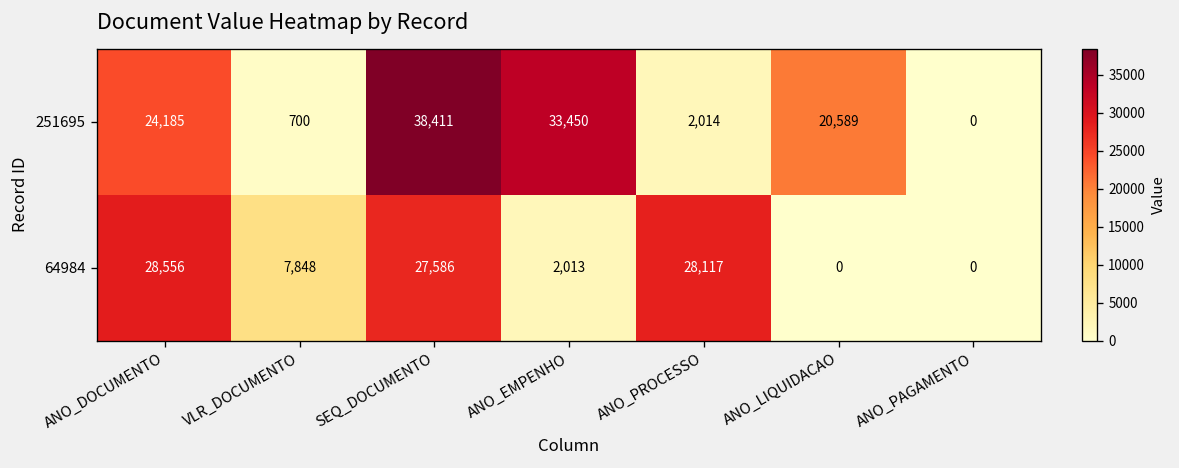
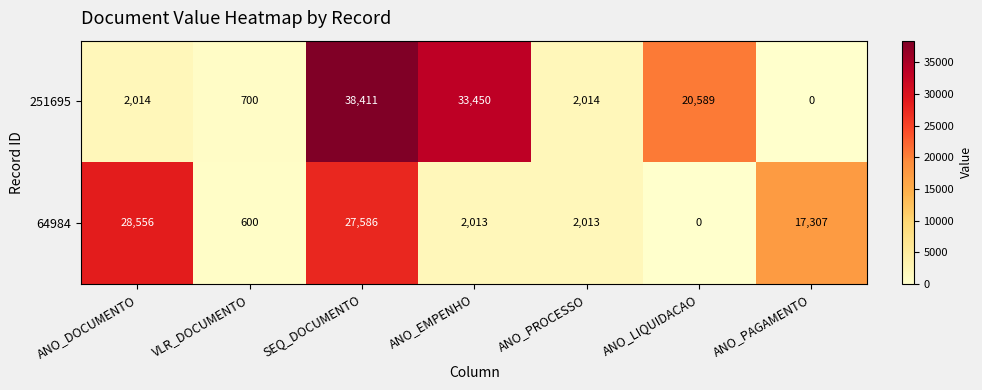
  {
    "251695": {
-     "ANO_DOCUMENTO": "24,185",
+     "ANO_DOCUMENTO": "2,014",
      "VLR_DOCUMENTO": "700",
      "SEQ_DOCUMENTO": "38,411",
      "ANO_EMPENHO": "33,450",
      "ANO_PROCESSO": "2,014",
      "ANO_LIQUIDACAO": "20,589",
      "ANO_PAGAMENTO": "0"
    },
    "64984": {
      "ANO_DOCUMENTO": "28,556",
-     "VLR_DOCUMENTO": "7,848",
+     "VLR_DOCUMENTO": "600",
      "SEQ_DOCUMENTO": "27,586",
      "ANO_EMPENHO": "2,013",
-     "ANO_PROCESSO": "28,117",
+     "ANO_PROCESSO": "2,013",
      "ANO_LIQUIDACAO": "0",
-     "ANO_PAGAMENTO": "0"
+     "ANO_PAGAMENTO": "17,307"
    }
  }
